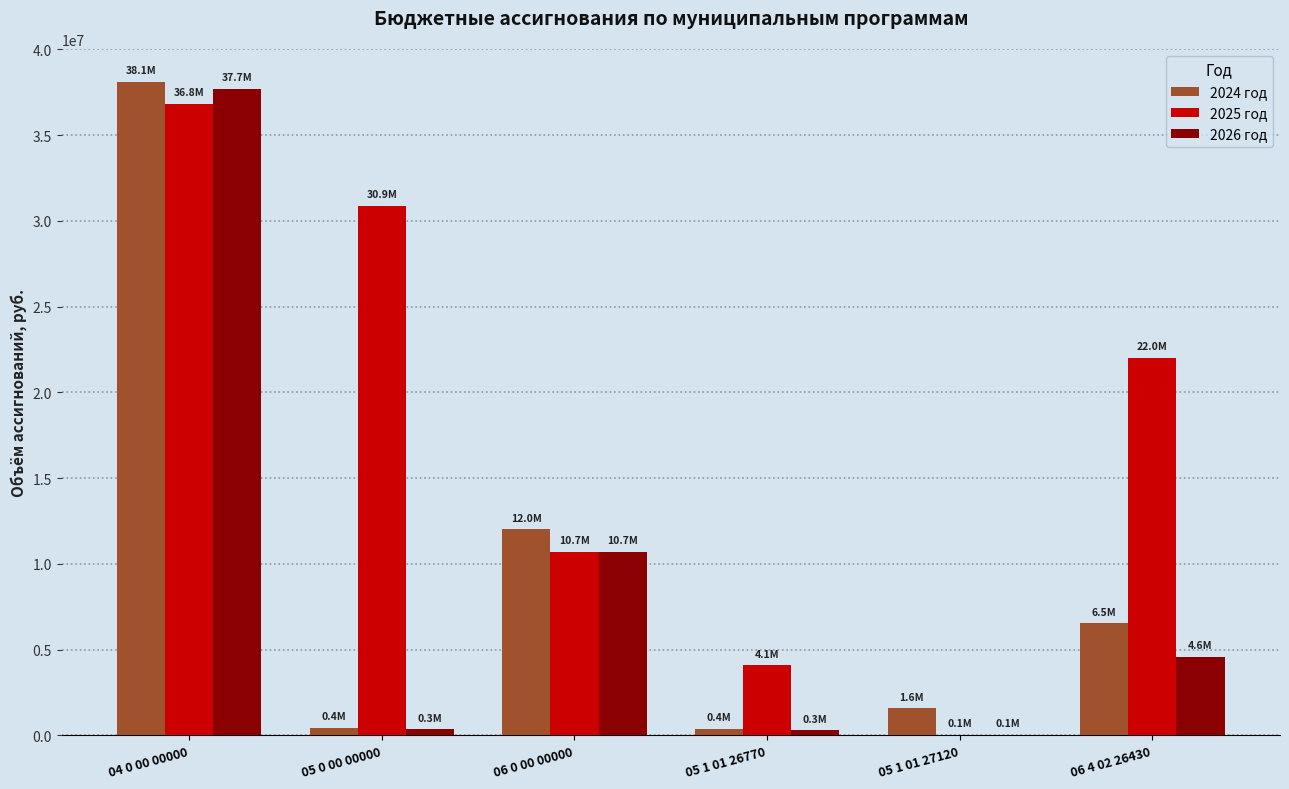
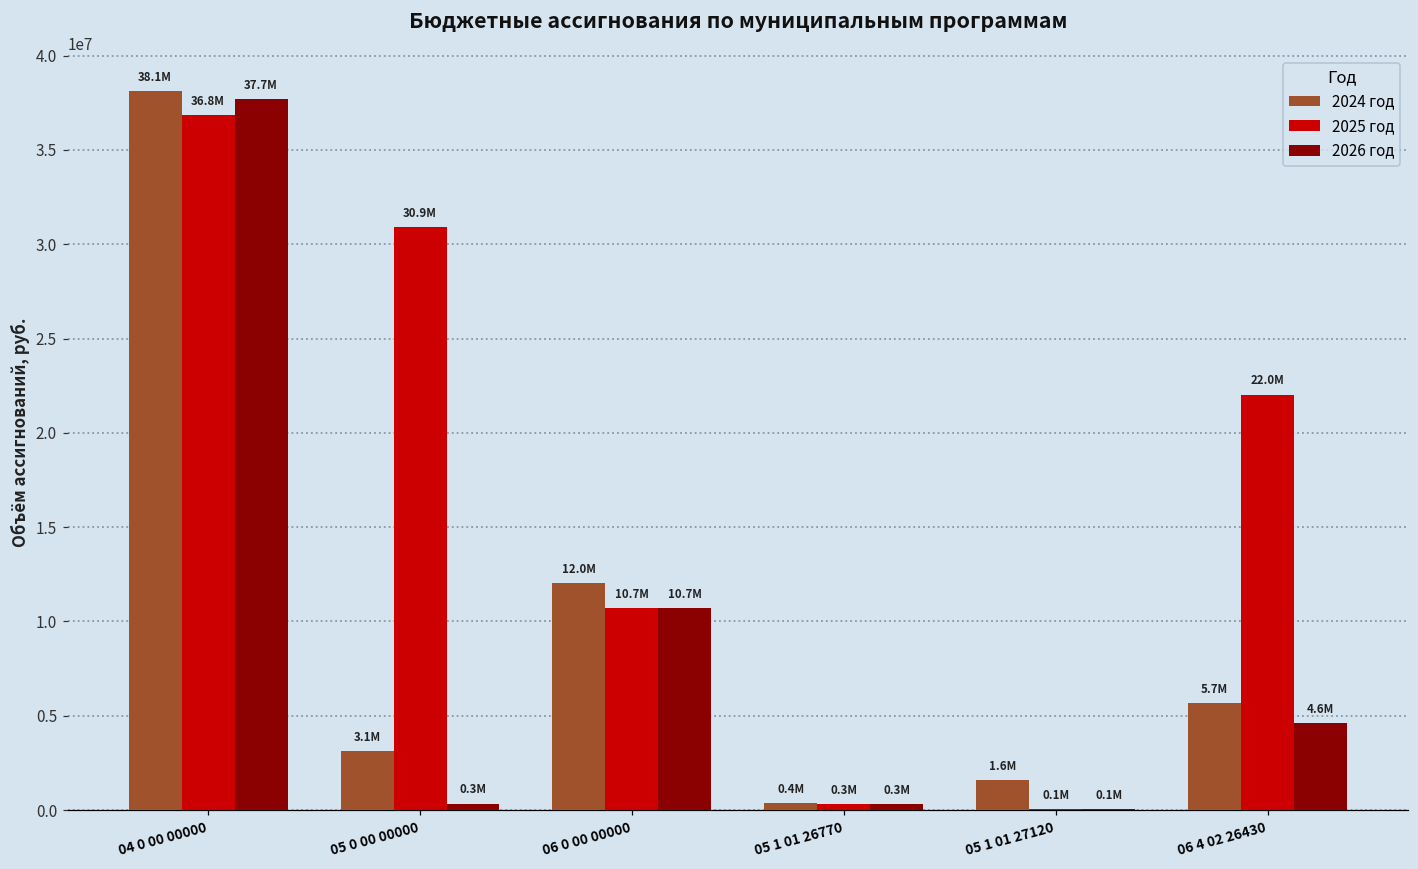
  {
    "2024 год": {
      "04 0 00 00000": "38.1M",
-     "05 0 00 00000": "0.4M",
+     "05 0 00 00000": "3.1M",
      "06 0 00 00000": "12.0M",
      "05 1 01 26770": "0.4M",
      "05 1 01 27120": "1.6M",
-     "06 4 02 26430": "6.5M"
+     "06 4 02 26430": "5.7M"
    },
    "2025 год": {
      "04 0 00 00000": "36.8M",
      "05 0 00 00000": "30.9M",
      "06 0 00 00000": "10.7M",
-     "05 1 01 26770": "4.1M",
+     "05 1 01 26770": "0.3M",
      "05 1 01 27120": "0.1M",
      "06 4 02 26430": "22.0M"
    },
    "2026 год": {
      "04 0 00 00000": "37.7M",
      "05 0 00 00000": "0.3M",
      "06 0 00 00000": "10.7M",
      "05 1 01 26770": "0.3M",
      "05 1 01 27120": "0.1M",
      "06 4 02 26430": "4.6M"
    }
  }
